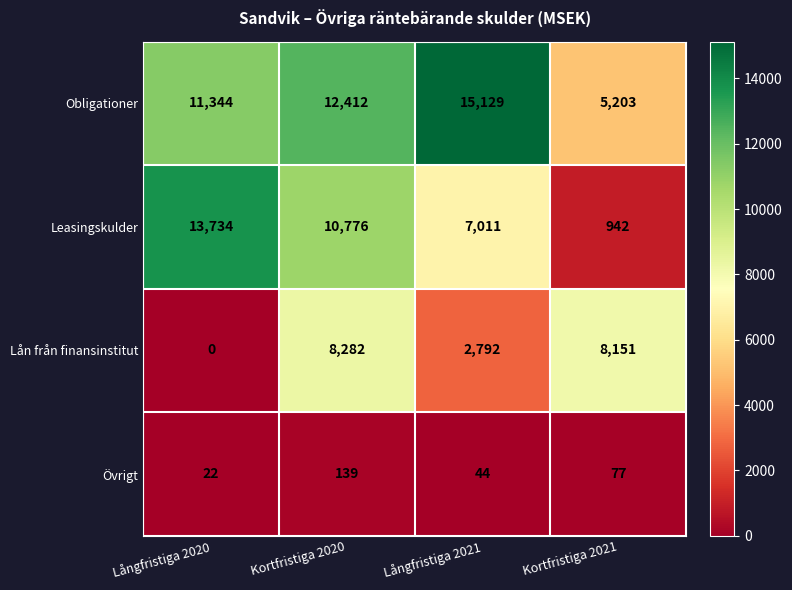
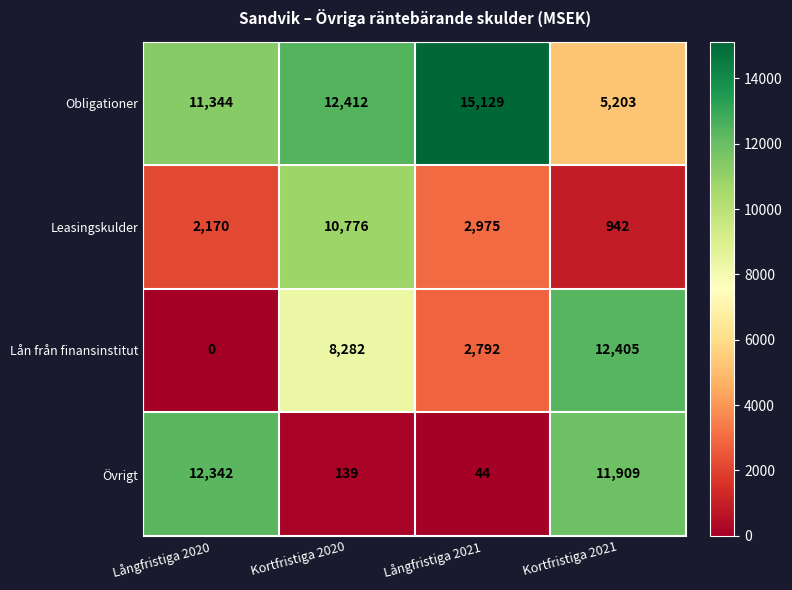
  {
    "Obligationer": {
      "Långfristiga 2020": "11,344",
      "Kortfristiga 2020": "12,412",
      "Långfristiga 2021": "15,129",
      "Kortfristiga 2021": "5,203"
    },
    "Leasingskulder": {
-     "Långfristiga 2020": "13,734",
+     "Långfristiga 2020": "2,170",
      "Kortfristiga 2020": "10,776",
-     "Långfristiga 2021": "7,011",
+     "Långfristiga 2021": "2,975",
      "Kortfristiga 2021": "942"
    },
    "Lån från finansinstitut": {
      "Långfristiga 2020": "0",
      "Kortfristiga 2020": "8,282",
      "Långfristiga 2021": "2,792",
-     "Kortfristiga 2021": "8,151"
+     "Kortfristiga 2021": "12,405"
    },
    "Övrigt": {
-     "Långfristiga 2020": "22",
+     "Långfristiga 2020": "12,342",
      "Kortfristiga 2020": "139",
      "Långfristiga 2021": "44",
-     "Kortfristiga 2021": "77"
+     "Kortfristiga 2021": "11,909"
    }
  }
